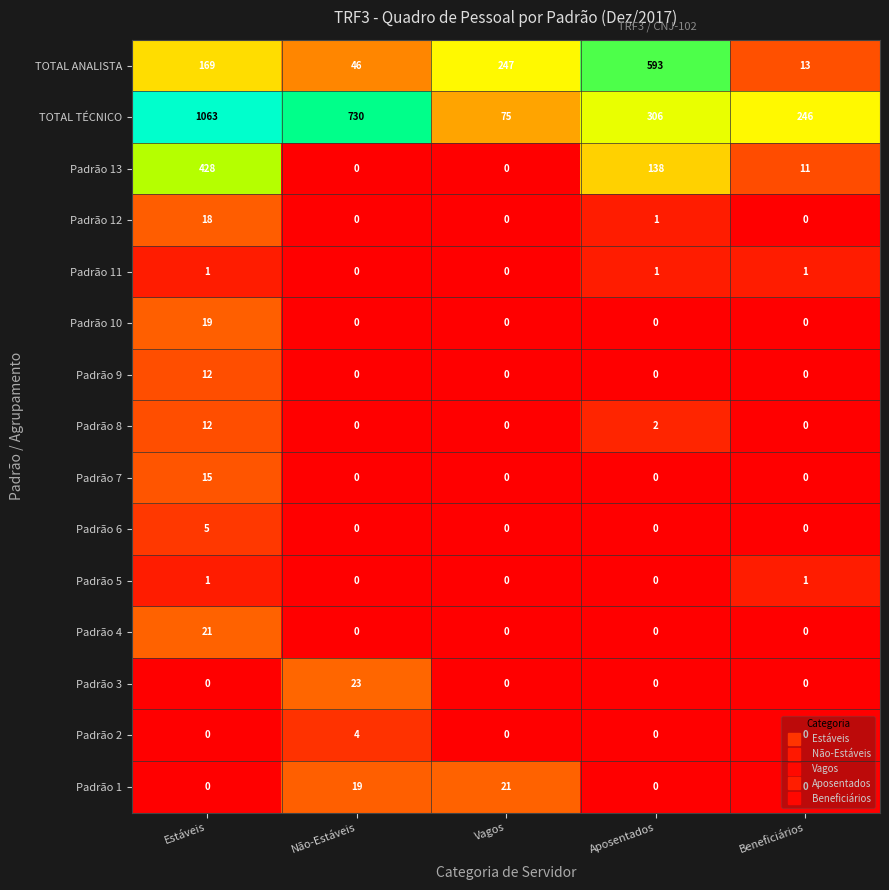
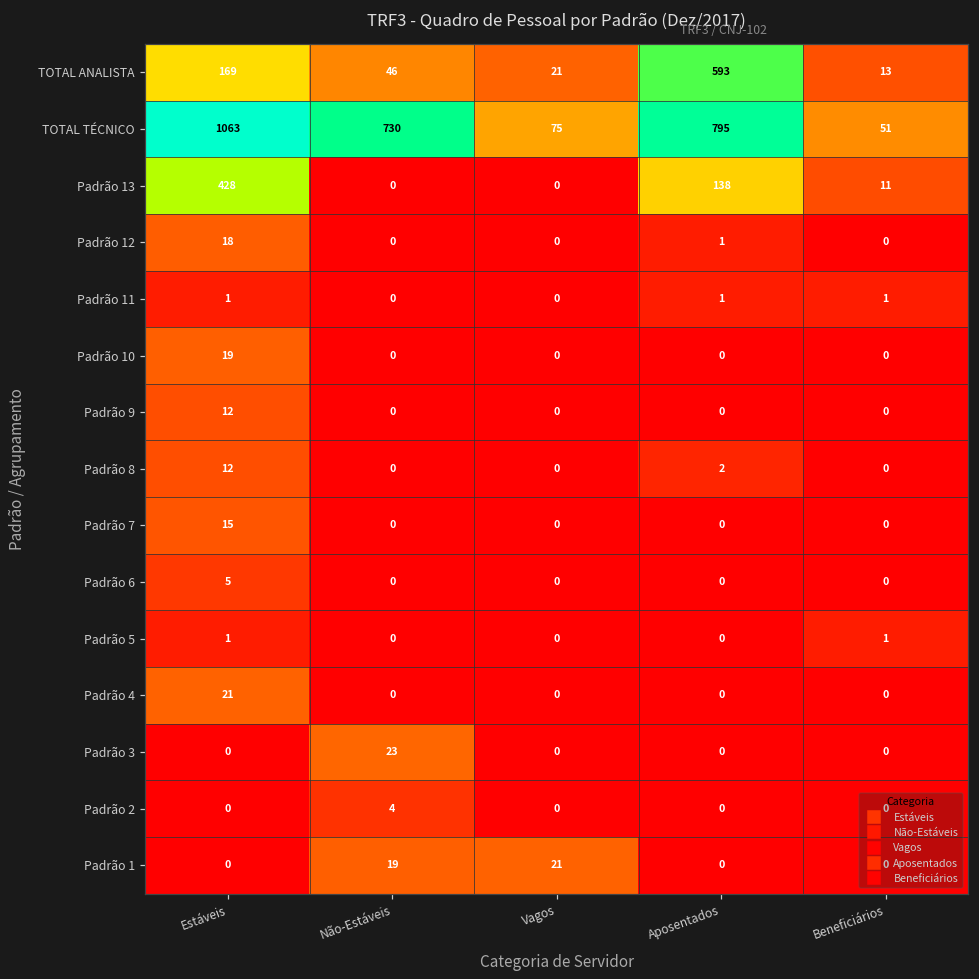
  {
    "TOTAL ANALISTA": {
      "Estáveis": 169,
      "Não-Estáveis": 46,
-     "Vagos": 247,
+     "Vagos": 21,
      "Aposentados": 593,
      "Beneficiários": 13
    },
    "TOTAL TÉCNICO": {
      "Estáveis": 1063,
      "Não-Estáveis": 730,
      "Vagos": 75,
-     "Aposentados": 306,
-     "Beneficiários": 246
+     "Aposentados": 795,
+     "Beneficiários": 51
    },
    "Padrão 13": {
      "Estáveis": 428,
      "Não-Estáveis": 0,
      "Vagos": 0,
      "Aposentados": 138,
      "Beneficiários": 11
    },
    "Padrão 12": {
      "Estáveis": 18,
      "Não-Estáveis": 0,
      "Vagos": 0,
      "Aposentados": 1,
      "Beneficiários": 0
    },
    "Padrão 11": {
      "Estáveis": 1,
      "Não-Estáveis": 0,
      "Vagos": 0,
      "Aposentados": 1,
      "Beneficiários": 1
    },
    "Padrão 10": {
      "Estáveis": 19,
      "Não-Estáveis": 0,
      "Vagos": 0,
      "Aposentados": 0,
      "Beneficiários": 0
    },
    "Padrão 9": {
      "Estáveis": 12,
      "Não-Estáveis": 0,
      "Vagos": 0,
      "Aposentados": 0,
      "Beneficiários": 0
    },
    "Padrão 8": {
      "Estáveis": 12,
      "Não-Estáveis": 0,
      "Vagos": 0,
      "Aposentados": 2,
      "Beneficiários": 0
    },
    "Padrão 7": {
      "Estáveis": 15,
      "Não-Estáveis": 0,
      "Vagos": 0,
      "Aposentados": 0,
      "Beneficiários": 0
    },
    "Padrão 6": {
      "Estáveis": 5,
      "Não-Estáveis": 0,
      "Vagos": 0,
      "Aposentados": 0,
      "Beneficiários": 0
    },
    "Padrão 5": {
      "Estáveis": 1,
      "Não-Estáveis": 0,
      "Vagos": 0,
      "Aposentados": 0,
      "Beneficiários": 1
    },
    "Padrão 4": {
      "Estáveis": 21,
      "Não-Estáveis": 0,
      "Vagos": 0,
      "Aposentados": 0,
      "Beneficiários": 0
    },
    "Padrão 3": {
      "Estáveis": 0,
      "Não-Estáveis": 23,
      "Vagos": 0,
      "Aposentados": 0,
      "Beneficiários": 0
    },
    "Padrão 2": {
      "Estáveis": 0,
      "Não-Estáveis": 4,
      "Vagos": 0,
      "Aposentados": 0
    },
    "Padrão 1": {
      "Estáveis": 0,
      "Não-Estáveis": 19,
      "Vagos": 21,
      "Aposentados": 0
    }
  }
